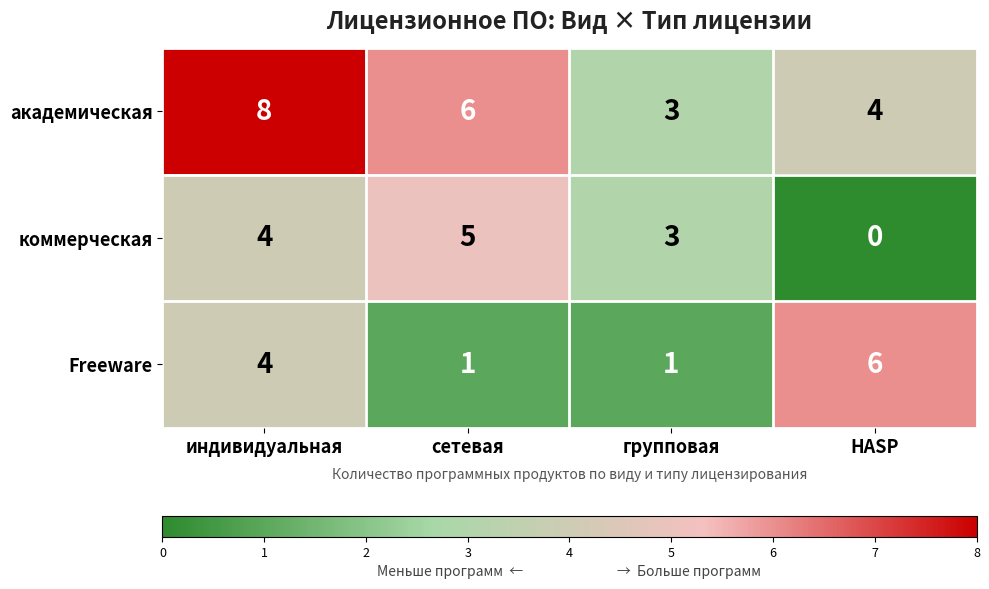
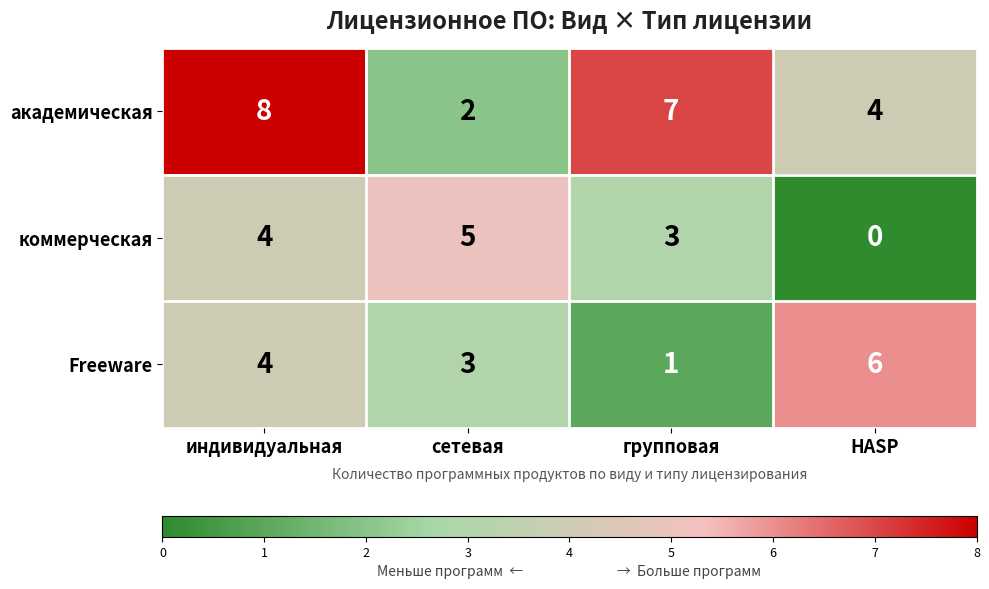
  {
    "академическая": {
      "индивидуальная": 8,
-     "сетевая": 6,
-     "групповая": 3,
+     "сетевая": 2,
+     "групповая": 7,
      "HASP": 4
    },
    "коммерческая": {
      "индивидуальная": 4,
      "сетевая": 5,
      "групповая": 3,
      "HASP": 0
    },
    "Freeware": {
      "индивидуальная": 4,
-     "сетевая": 1,
+     "сетевая": 3,
      "групповая": 1,
      "HASP": 6
    }
  }
